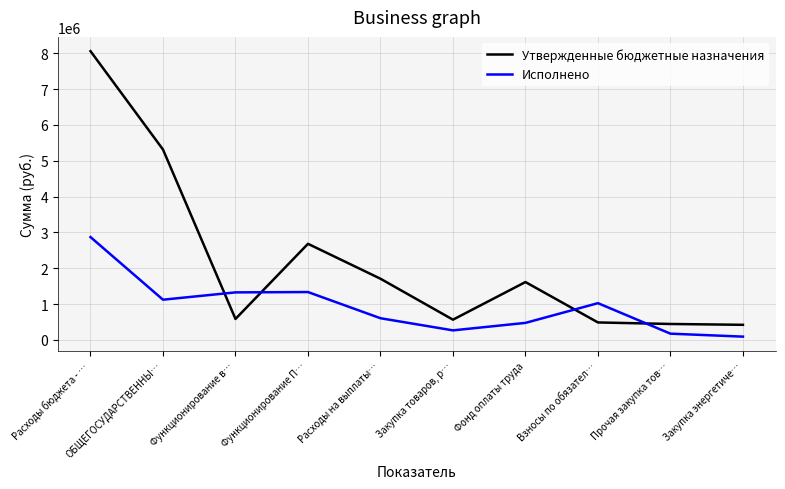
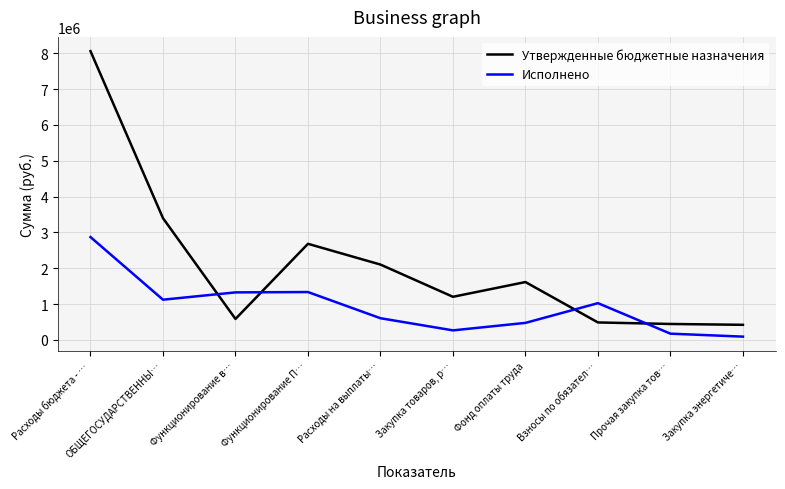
  {
    "Утвержденные бюджетные назначения": {
      "Расходы бюджета - …": 8100000,
-     "ОБЩЕГОСУДАРСТВЕННЫ…": 5300000,
+     "ОБЩЕГОСУДАРСТВЕННЫ…": 3400000,
      "Функционирование в…": 600000,
      "Функционирование П…": 2700000,
-     "Расходы на выплаты…": 1700000,
-     "Закупка товаров, р…": 600000,
+     "Расходы на выплаты…": 2100000,
+     "Закупка товаров, р…": 1200000,
      "Фонд оплаты труда": 1600000,
      "Взносы по обязател…": 500000,
      "Прочая закупка тов…": 400000,
      "Закупка энергетиче…": 400000
    },
    "Исполнено": {
      "Расходы бюджета - …": 2900000,
      "ОБЩЕГОСУДАРСТВЕННЫ…": 1100000,
      "Функционирование в…": 1300000,
      "Функционирование П…": 1300000,
      "Расходы на выплаты…": 600000,
      "Закупка товаров, р…": 300000,
      "Фонд оплаты труда": 500000,
      "Взносы по обязател…": 1000000,
      "Прочая закупка тов…": 200000,
      "Закупка энергетиче…": 100000
    }
  }
